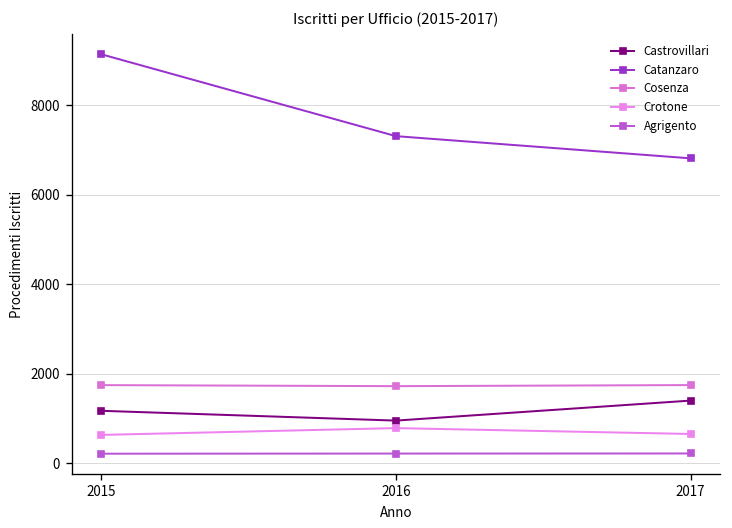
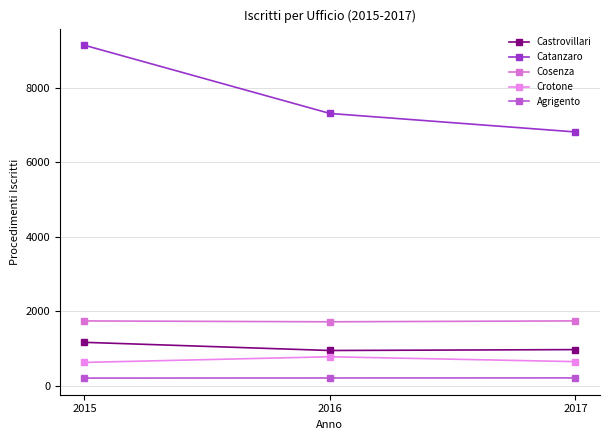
  {
    "Castrovillari": {
      "2015": 1200,
      "2016": 1000,
-     "2017": 1400
+     "2017": 1000
    }
  }
